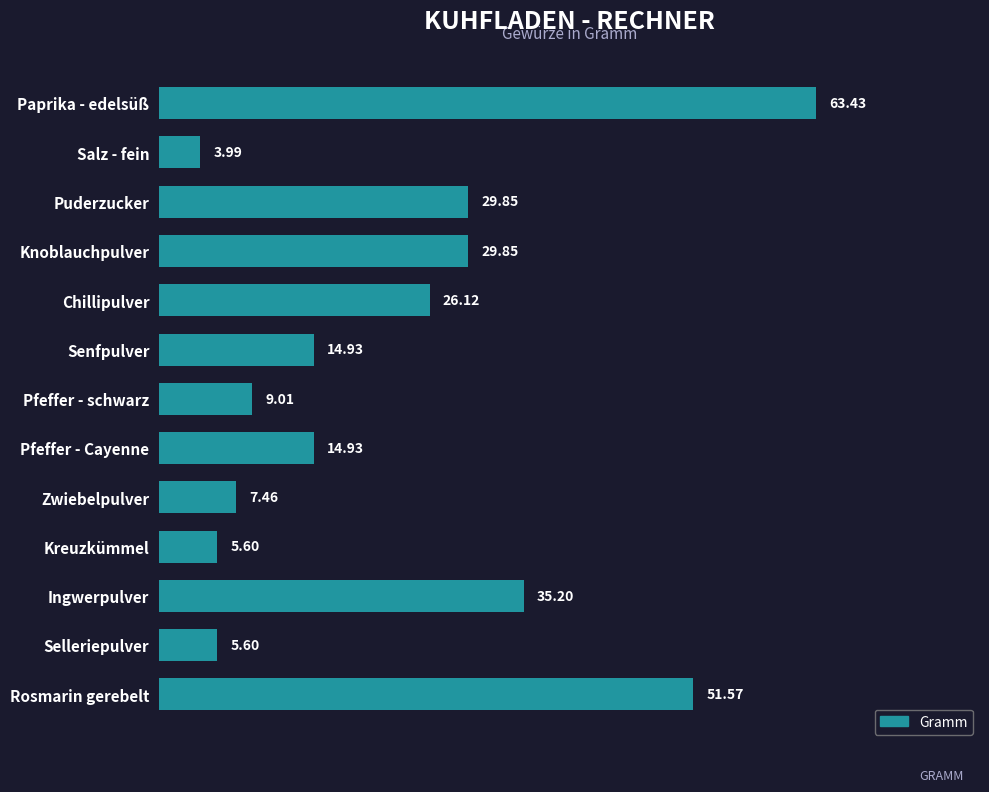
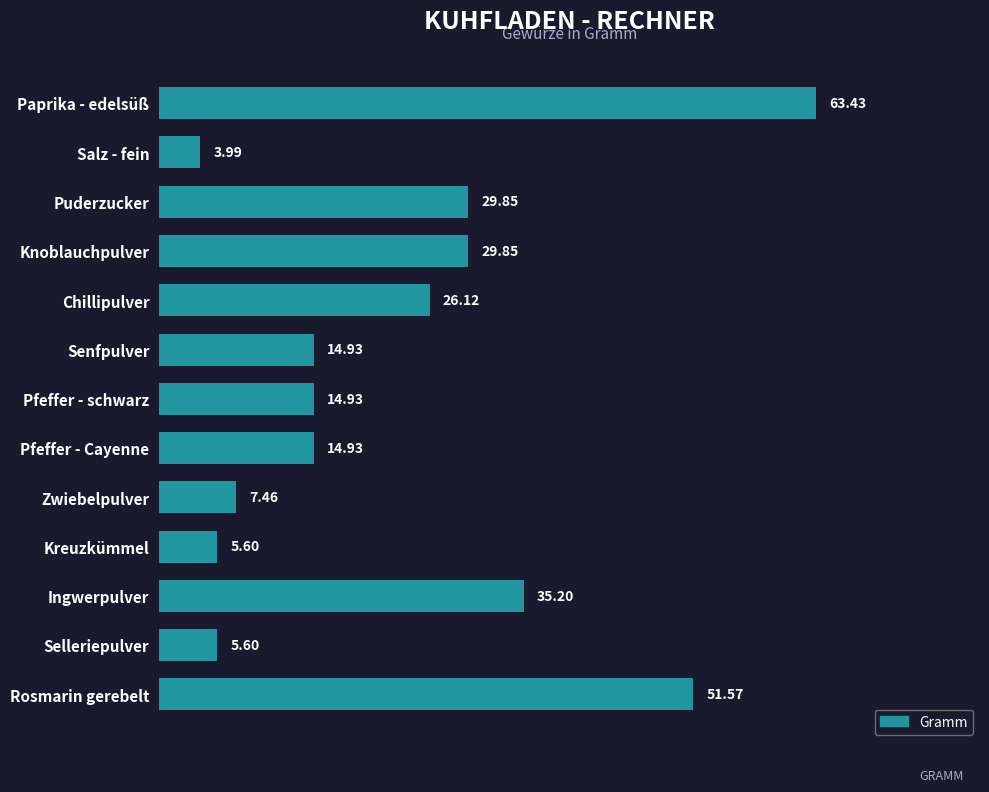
  {
    "Paprika - edelsüß": 63.43,
    "Salz - fein": 3.99,
    "Puderzucker": 29.85,
    "Knoblauchpulver": 29.85,
    "Chillipulver": 26.12,
    "Senfpulver": 14.93,
-   "Pfeffer - schwarz": 9.01,
+   "Pfeffer - schwarz": 14.93,
    "Pfeffer - Cayenne": 14.93,
    "Zwiebelpulver": 7.46,
    "Kreuzkümmel": 5.60,
    "Ingwerpulver": 35.20,
    "Selleriepulver": 5.60,
    "Rosmarin gerebelt": 51.57
  }
